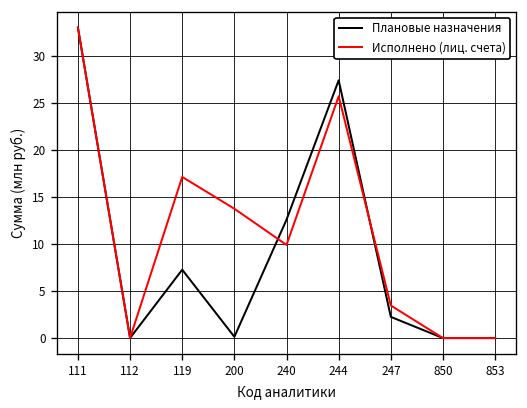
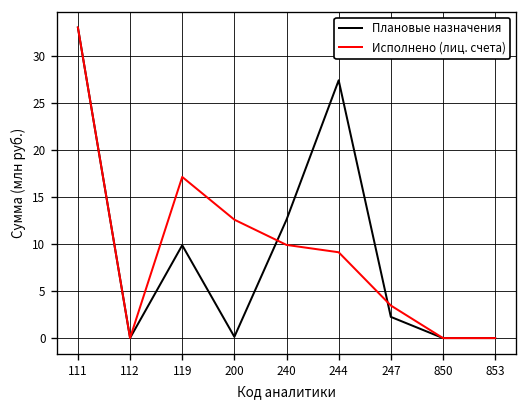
  {
    "Плановые назначения": {
-     "119": 7,
+     "119": 10,
      "200": 0,
      "240": 13,
      "244": 27,
      "247": 2
    },
    "Исполнено (лиц. счета)": {
      "119": 17,
-     "200": 14,
+     "200": 13,
      "240": 10,
-     "244": 26,
+     "244": 9,
      "247": 3
    }
  }
